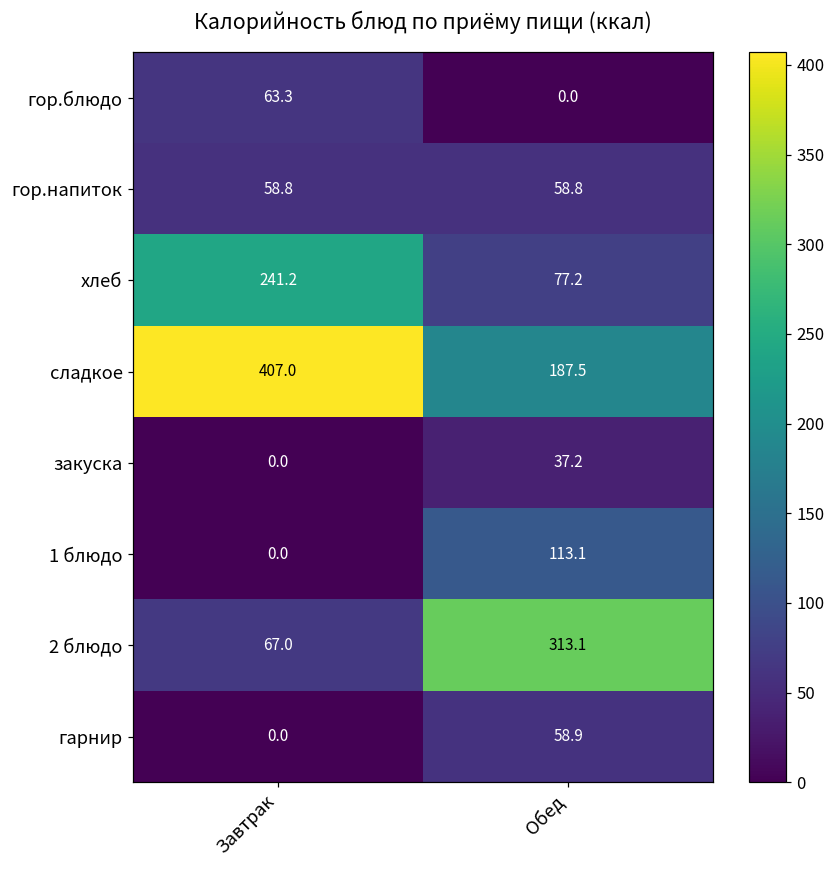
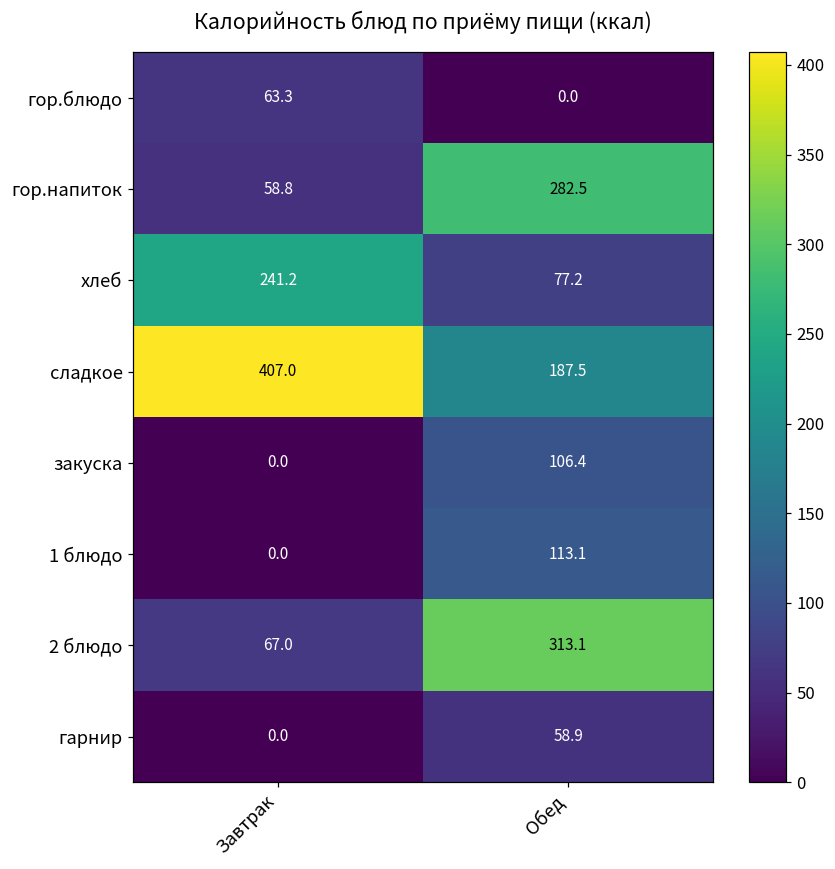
  {
    "гор.блюдо": {
      "Завтрак": 63.3,
      "Обед": 0.0
    },
    "гор.напиток": {
      "Завтрак": 58.8,
-     "Обед": 58.8
+     "Обед": 282.5
    },
    "хлеб": {
      "Завтрак": 241.2,
      "Обед": 77.2
    },
    "сладкое": {
      "Завтрак": 407.0,
      "Обед": 187.5
    },
    "закуска": {
      "Завтрак": 0.0,
-     "Обед": 37.2
+     "Обед": 106.4
    },
    "1 блюдо": {
      "Завтрак": 0.0,
      "Обед": 113.1
    },
    "2 блюдо": {
      "Завтрак": 67.0,
      "Обед": 313.1
    },
    "гарнир": {
      "Завтрак": 0.0,
      "Обед": 58.9
    }
  }
